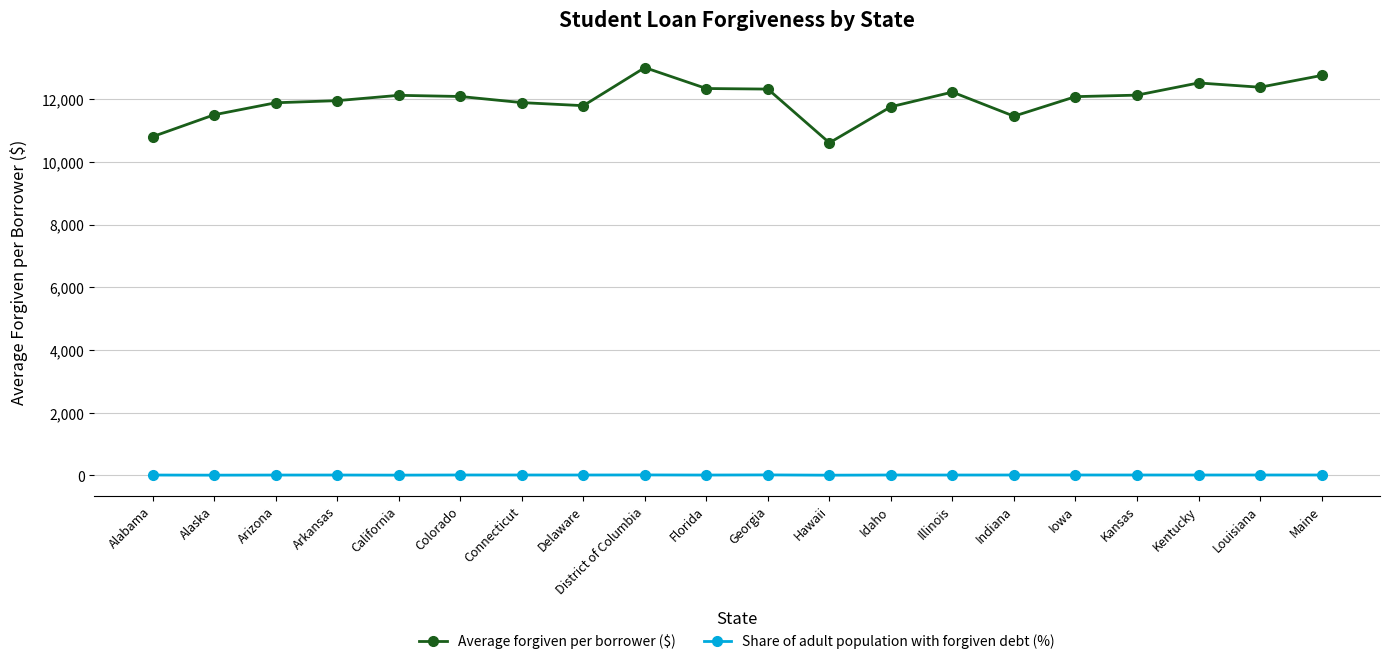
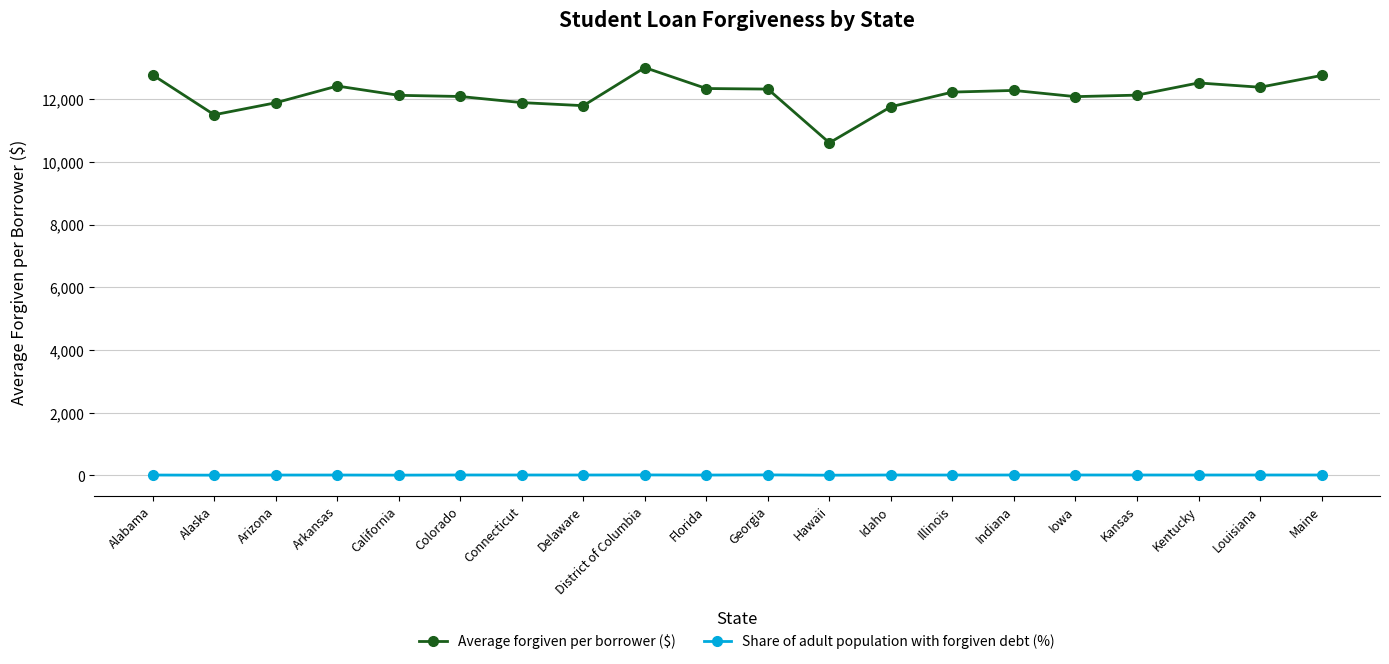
  {
    "Average forgiven per borrower ($)": {
-     "Alabama": "10,800",
+     "Alabama": "12,800",
      "Alaska": "11,500",
      "Arizona": "11,900",
-     "Arkansas": "11,900",
+     "Arkansas": "12,400",
      "California": "12,100",
      "Colorado": "12,100",
      "Connecticut": "11,900",
      "Delaware": "11,800",
      "District of Columbia": "13,000",
      "Florida": "12,300",
      "Georgia": "12,300",
      "Hawaii": "10,600",
      "Idaho": "11,800",
      "Illinois": "12,200",
-     "Indiana": "11,500",
+     "Indiana": "12,300",
      "Iowa": "12,100",
      "Kansas": "12,100",
      "Kentucky": "12,500",
      "Louisiana": "12,400",
      "Maine": "12,800"
    },
    "Share of adult population with forgiven debt (%)": {
      "Alabama": "0",
      "Alaska": "0",
      "Arizona": "0",
      "Arkansas": "0",
      "California": "0",
      "Colorado": "0",
      "Connecticut": "0",
      "Delaware": "0",
      "District of Columbia": "0",
      "Florida": "0",
      "Georgia": "0",
      "Hawaii": "0",
      "Idaho": "0",
      "Illinois": "0",
      "Indiana": "0",
      "Iowa": "0",
      "Kansas": "0",
      "Kentucky": "0",
      "Louisiana": "0",
      "Maine": "0"
    }
  }
